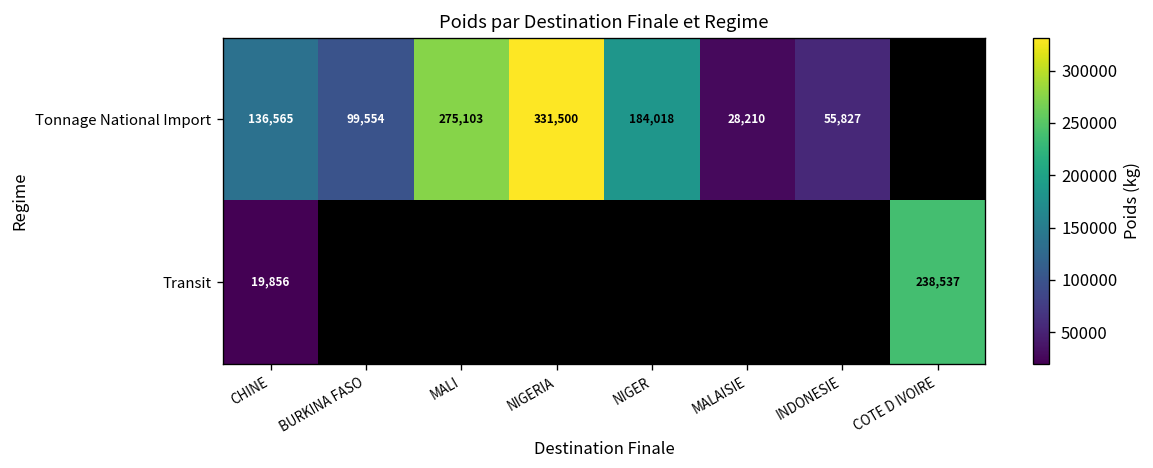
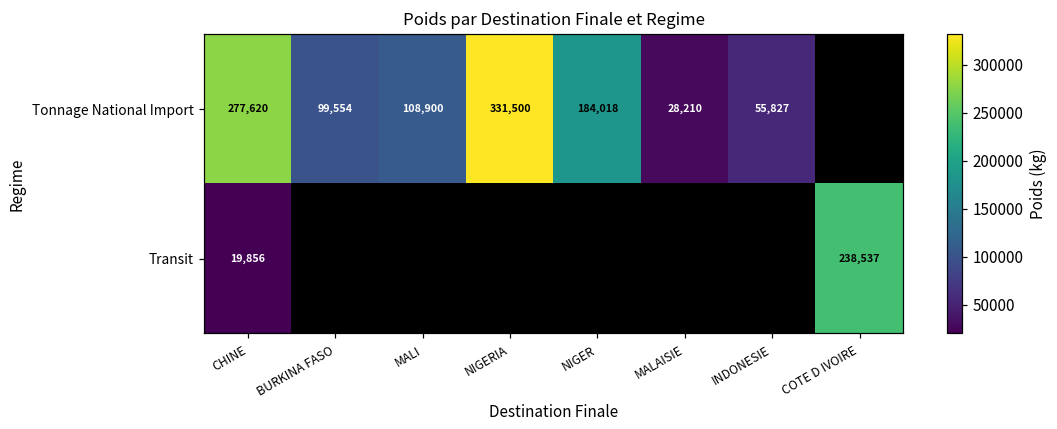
  {
    "Tonnage National Import": {
-     "CHINE": "136,565",
+     "CHINE": "277,620",
      "BURKINA FASO": "99,554",
-     "MALI": "275,103",
+     "MALI": "108,900",
      "NIGERIA": "331,500",
      "NIGER": "184,018",
      "MALAISIE": "28,210",
      "INDONESIE": "55,827"
    },
    "Transit": {
      "CHINE": "19,856",
      "COTE D IVOIRE": "238,537"
    }
  }
